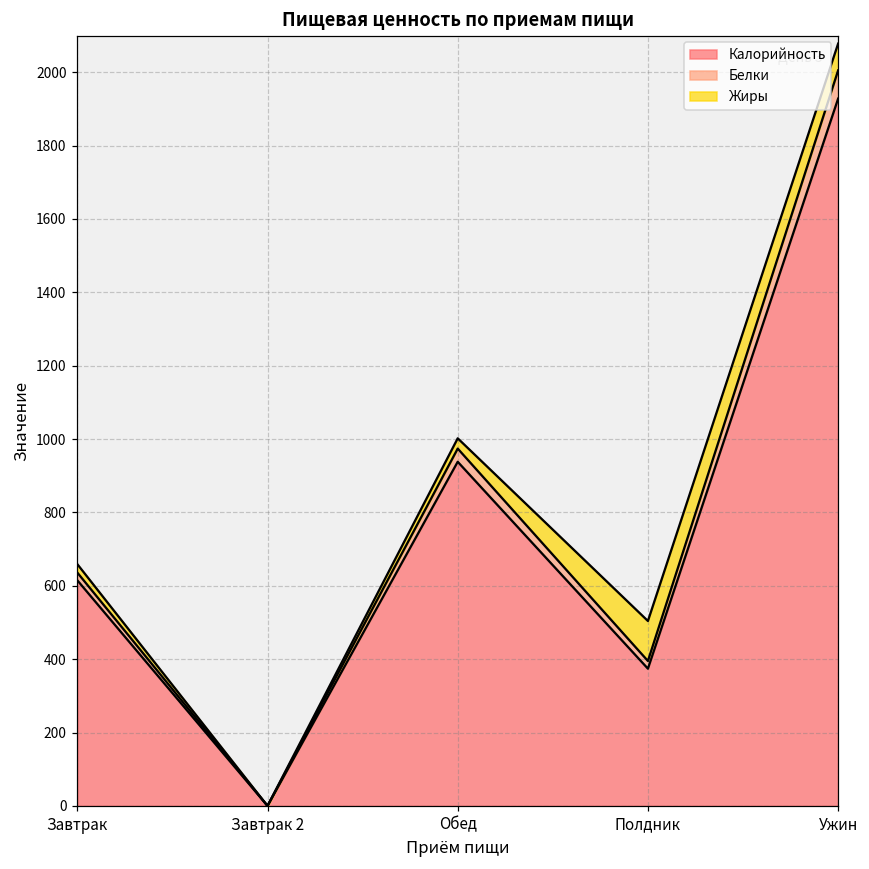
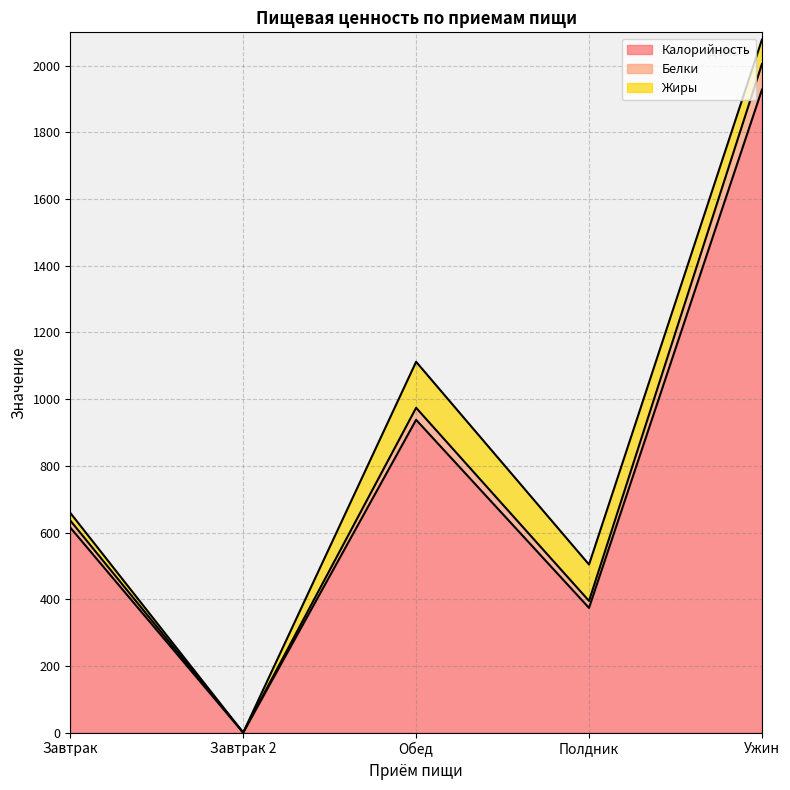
  {
    "Жиры": {
      "Завтрак": 20,
-     "Обед": 30,
+     "Обед": 140,
      "Полдник": 110,
      "Ужин": 70
    }
  }
